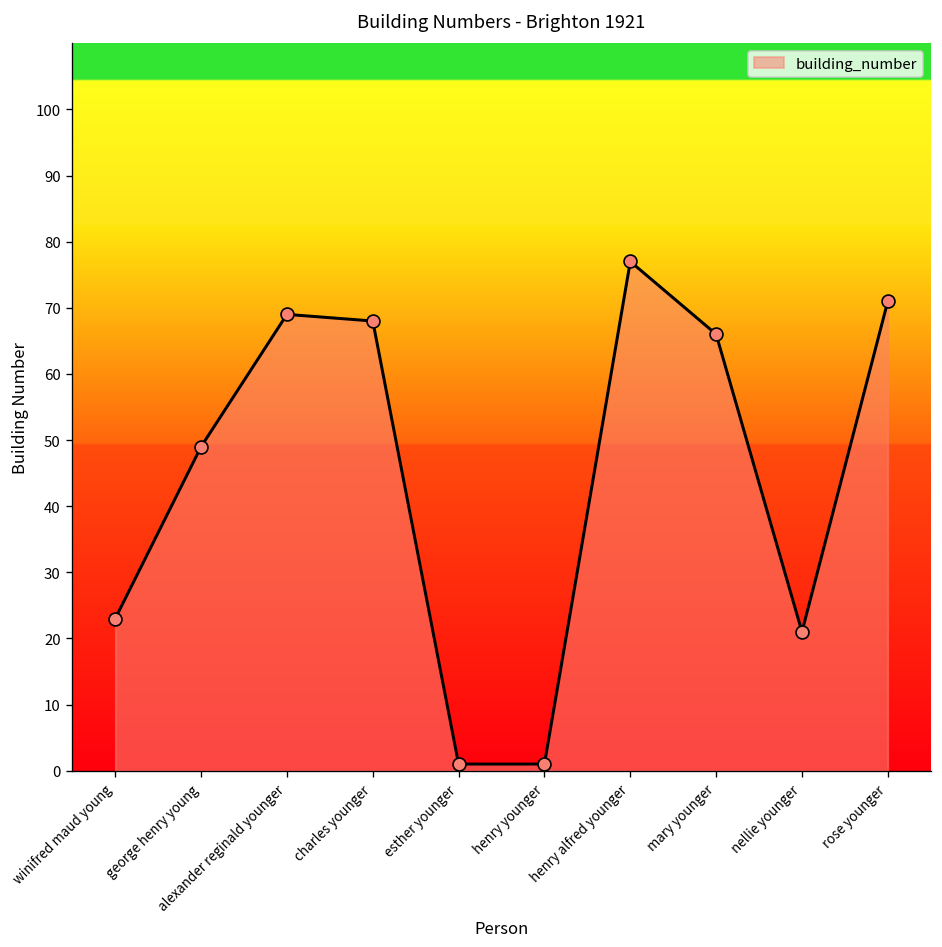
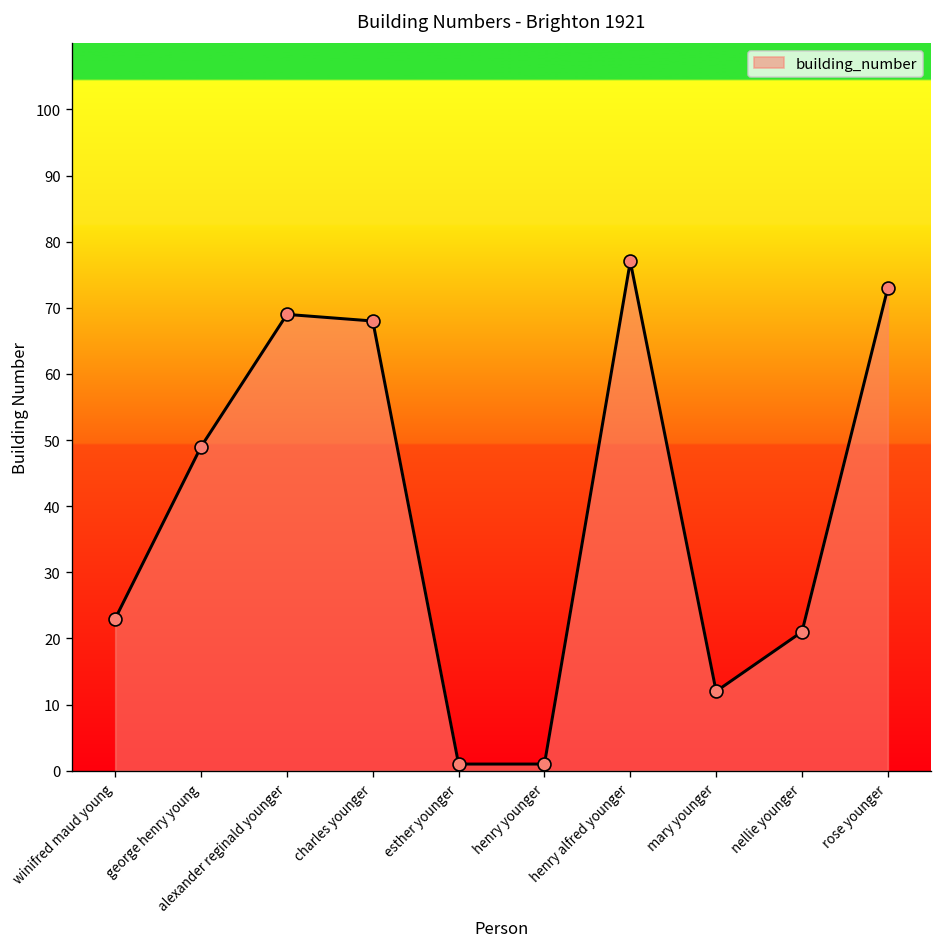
  {
    "winifred maud young": 23,
    "george henry young": 49,
    "alexander reginald younger": 69,
    "charles younger": 68,
    "esther younger": 1,
    "henry younger": 1,
    "henry alfred younger": 77,
-   "mary younger": 66,
+   "mary younger": 12,
    "nellie younger": 21,
-   "rose younger": 71
+   "rose younger": 73
  }
